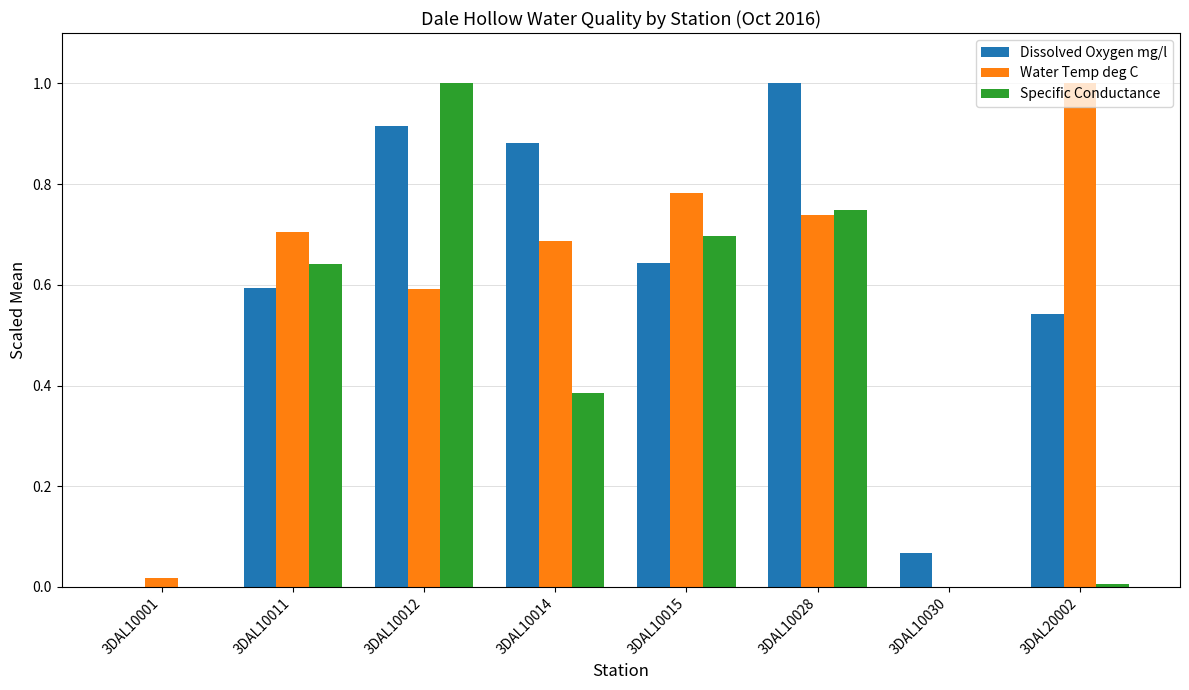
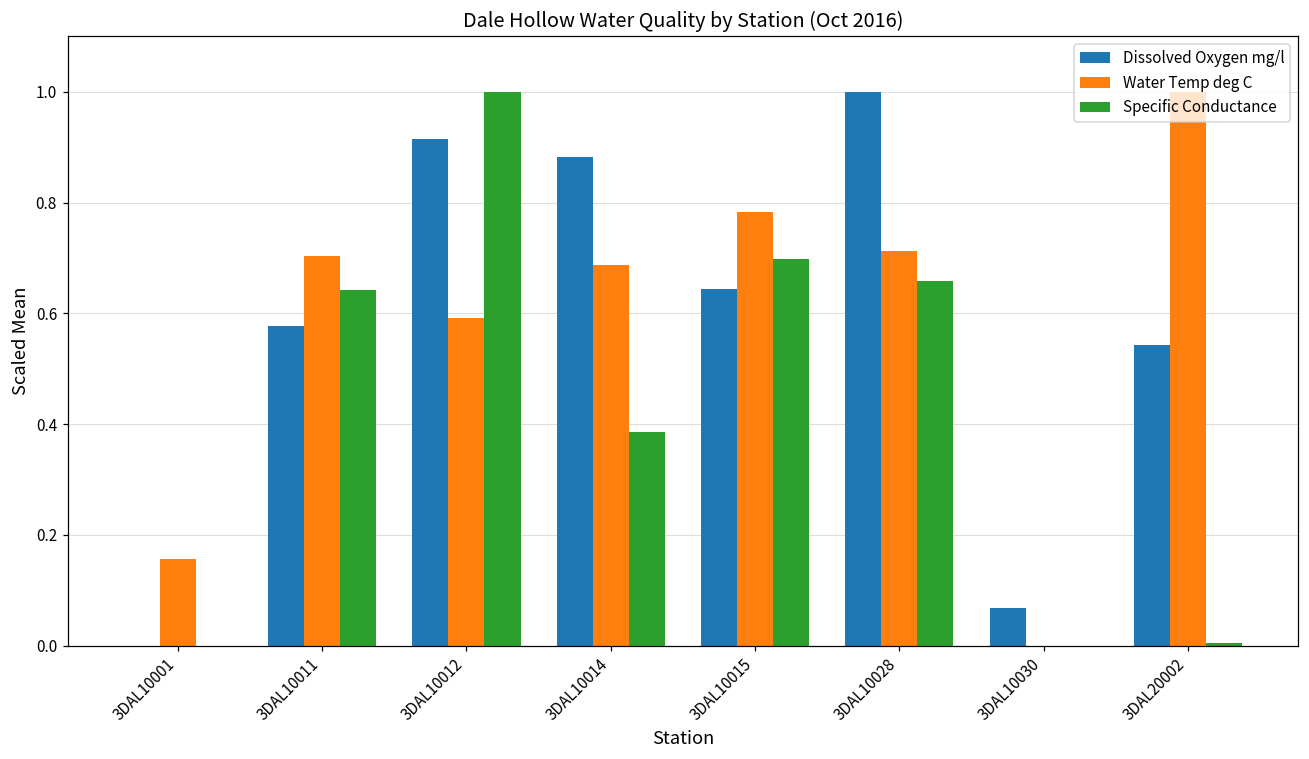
  {
    "Dissolved Oxygen mg/l": {
      "3DAL10001": 0.00,
-     "3DAL10011": 0.59,
+     "3DAL10011": 0.58,
      "3DAL10012": 0.92,
      "3DAL10014": 0.88,
      "3DAL10015": 0.64,
      "3DAL10028": 1.00,
      "3DAL10030": 0.07,
      "3DAL20002": 0.54
    },
    "Water Temp deg C": {
-     "3DAL10001": 0.02,
+     "3DAL10001": 0.16,
      "3DAL10011": 0.70,
      "3DAL10012": 0.59,
      "3DAL10014": 0.69,
      "3DAL10015": 0.78,
-     "3DAL10028": 0.74,
+     "3DAL10028": 0.71,
      "3DAL10030": 0.00
    },
    "Specific Conductance": {
      "3DAL10001": 0.00,
      "3DAL10011": 0.64,
      "3DAL10012": 1.00,
      "3DAL10014": 0.39,
      "3DAL10015": 0.70,
-     "3DAL10028": 0.75,
+     "3DAL10028": 0.66,
      "3DAL10030": 0.00,
      "3DAL20002": 0.01
    }
  }
